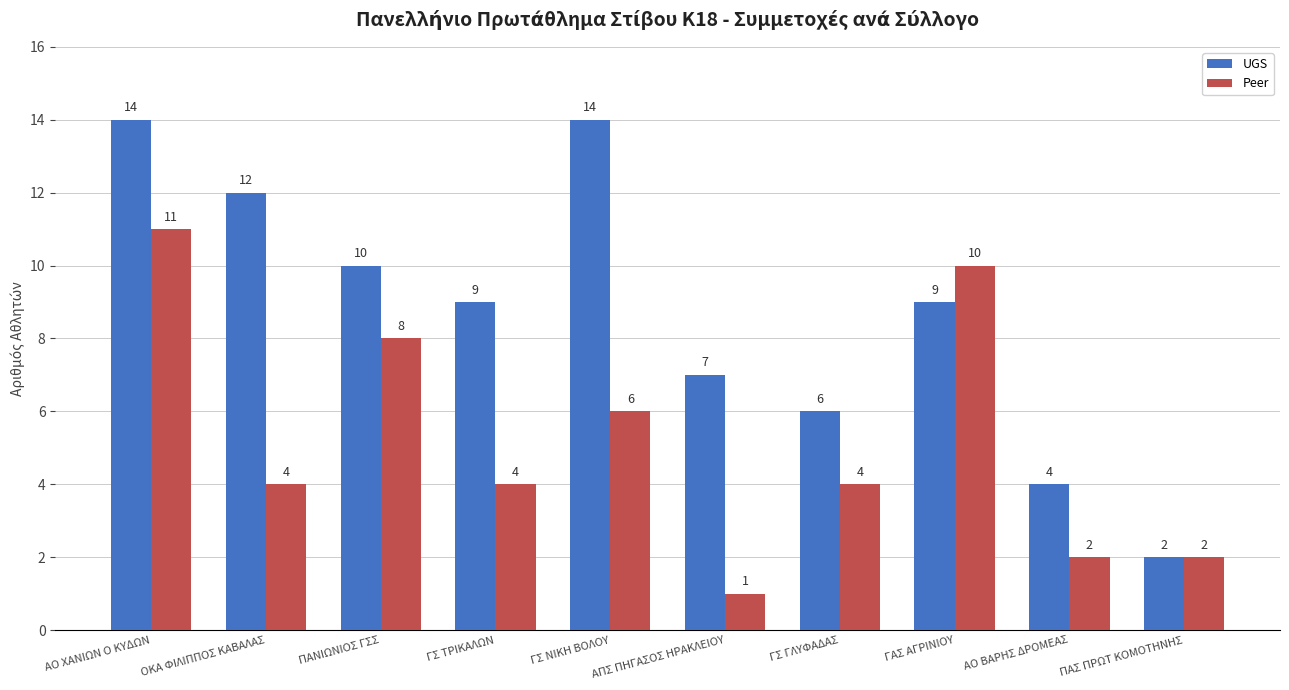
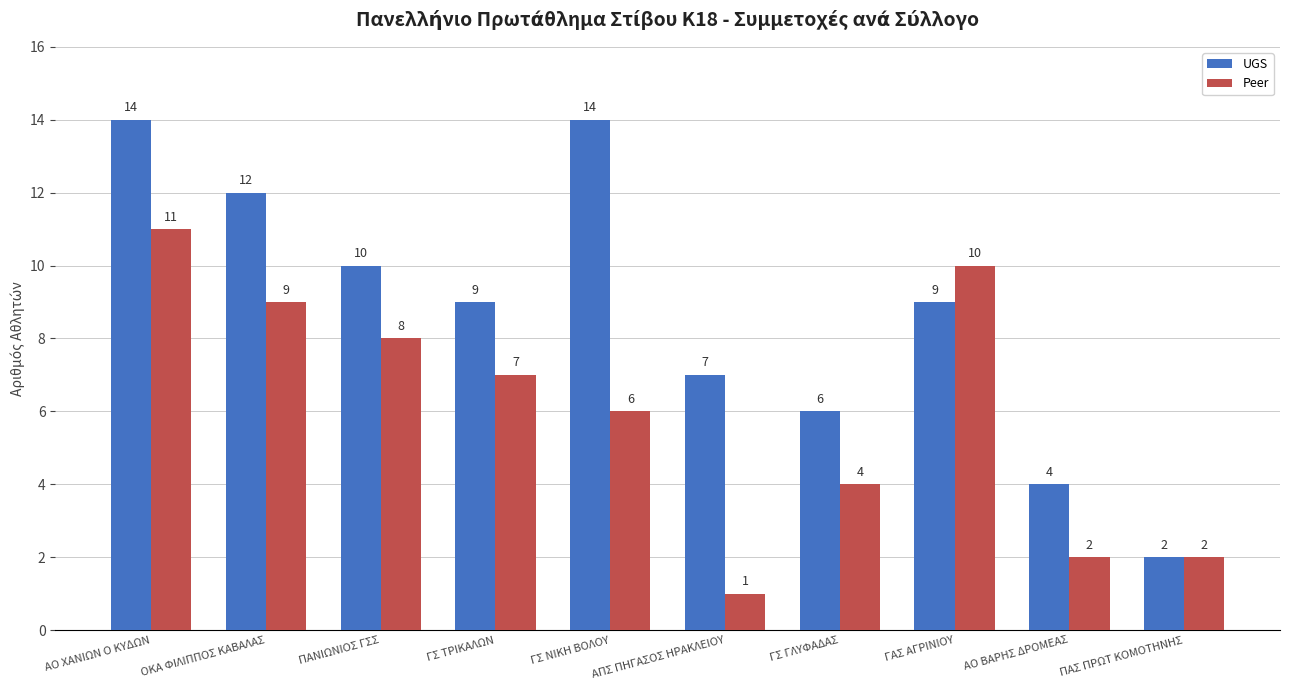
  {
    "UGS": {
      "ΑΟ ΧΑΝΙΩΝ Ο ΚΥΔΩΝ": 14,
      "ΟΚΑ ΦΙΛΙΠΠΟΣ ΚΑΒΑΛΑΣ": 12,
      "ΠΑΝΙΩΝΙΟΣ ΓΣΣ": 10,
      "ΓΣ ΤΡΙΚΑΛΩΝ": 9,
      "ΓΣ ΝΙΚΗ ΒΟΛΟΥ": 14,
      "ΑΠΣ ΠΗΓΑΣΟΣ ΗΡΑΚΛΕΙΟΥ": 7,
      "ΓΣ ΓΛΥΦΑΔΑΣ": 6,
      "ΓΑΣ ΑΓΡΙΝΙΟΥ": 9,
      "ΑΟ ΒΑΡΗΣ ΔΡΟΜΕΑΣ": 4,
      "ΠΑΣ ΠΡΩΤ ΚΟΜΟΤΗΝΗΣ": 2
    },
    "Peer": {
      "ΑΟ ΧΑΝΙΩΝ Ο ΚΥΔΩΝ": 11,
-     "ΟΚΑ ΦΙΛΙΠΠΟΣ ΚΑΒΑΛΑΣ": 4,
+     "ΟΚΑ ΦΙΛΙΠΠΟΣ ΚΑΒΑΛΑΣ": 9,
      "ΠΑΝΙΩΝΙΟΣ ΓΣΣ": 8,
-     "ΓΣ ΤΡΙΚΑΛΩΝ": 4,
+     "ΓΣ ΤΡΙΚΑΛΩΝ": 7,
      "ΓΣ ΝΙΚΗ ΒΟΛΟΥ": 6,
      "ΑΠΣ ΠΗΓΑΣΟΣ ΗΡΑΚΛΕΙΟΥ": 1,
      "ΓΣ ΓΛΥΦΑΔΑΣ": 4,
      "ΓΑΣ ΑΓΡΙΝΙΟΥ": 10,
      "ΑΟ ΒΑΡΗΣ ΔΡΟΜΕΑΣ": 2,
      "ΠΑΣ ΠΡΩΤ ΚΟΜΟΤΗΝΗΣ": 2
    }
  }
